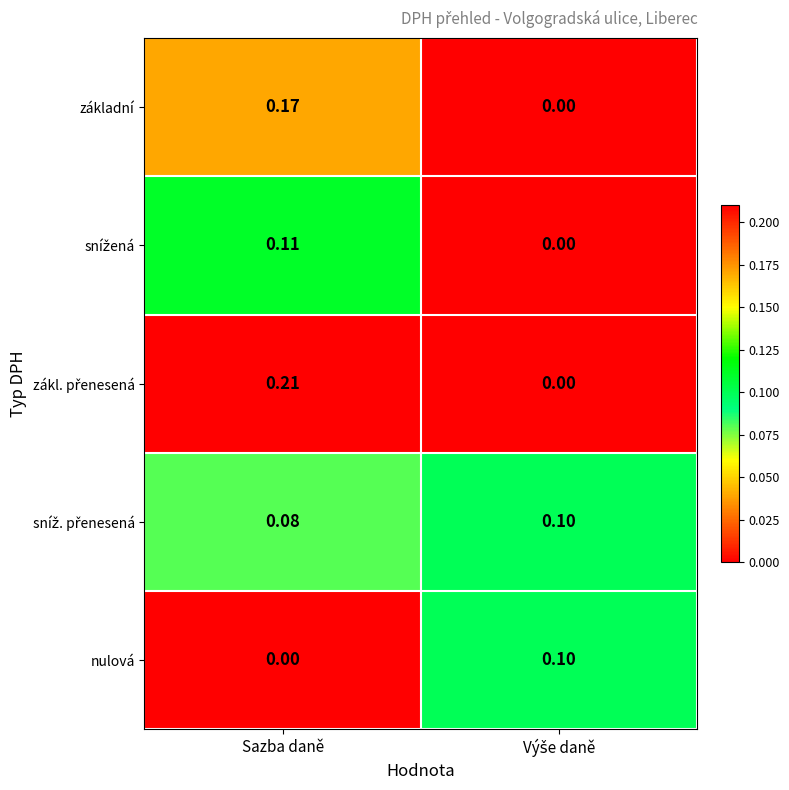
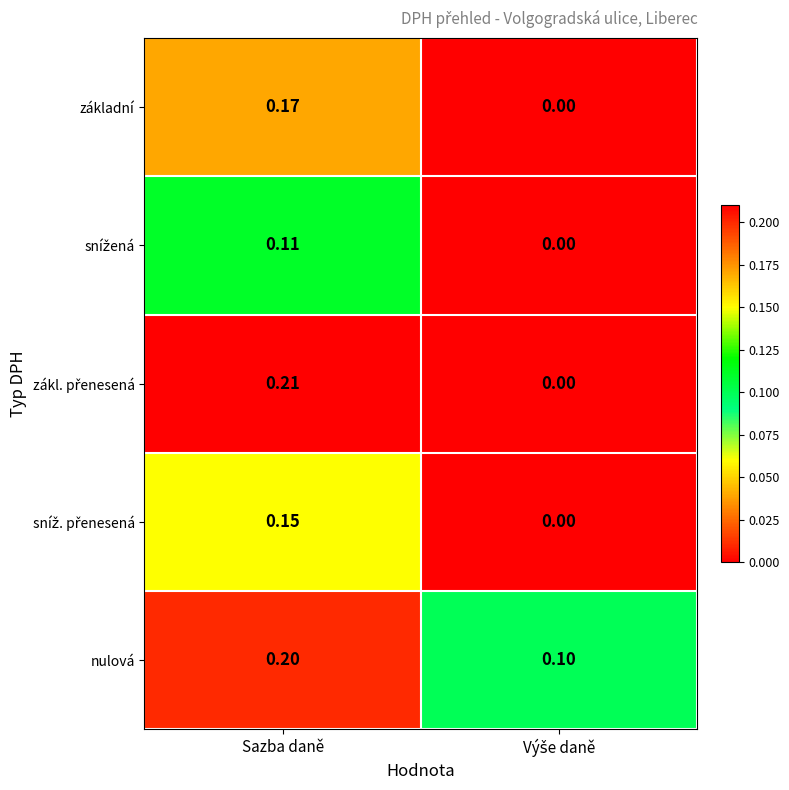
  {
    "základní": {
      "Sazba daně": 0.17,
      "Výše daně": 0.00
    },
    "snížená": {
      "Sazba daně": 0.11,
      "Výše daně": 0.00
    },
    "zákl. přenesená": {
      "Sazba daně": 0.21,
      "Výše daně": 0.00
    },
    "sníž. přenesená": {
-     "Sazba daně": 0.08,
-     "Výše daně": 0.10
+     "Sazba daně": 0.15,
+     "Výše daně": 0.00
    },
    "nulová": {
-     "Sazba daně": 0.00,
+     "Sazba daně": 0.20,
      "Výše daně": 0.10
    }
  }
